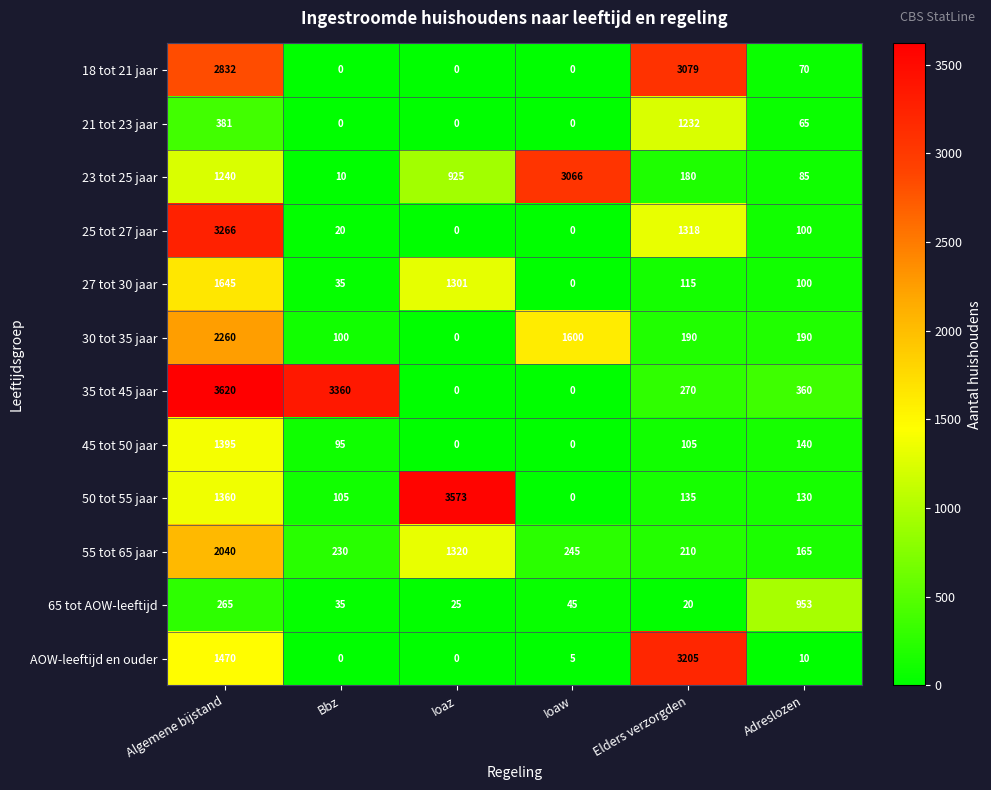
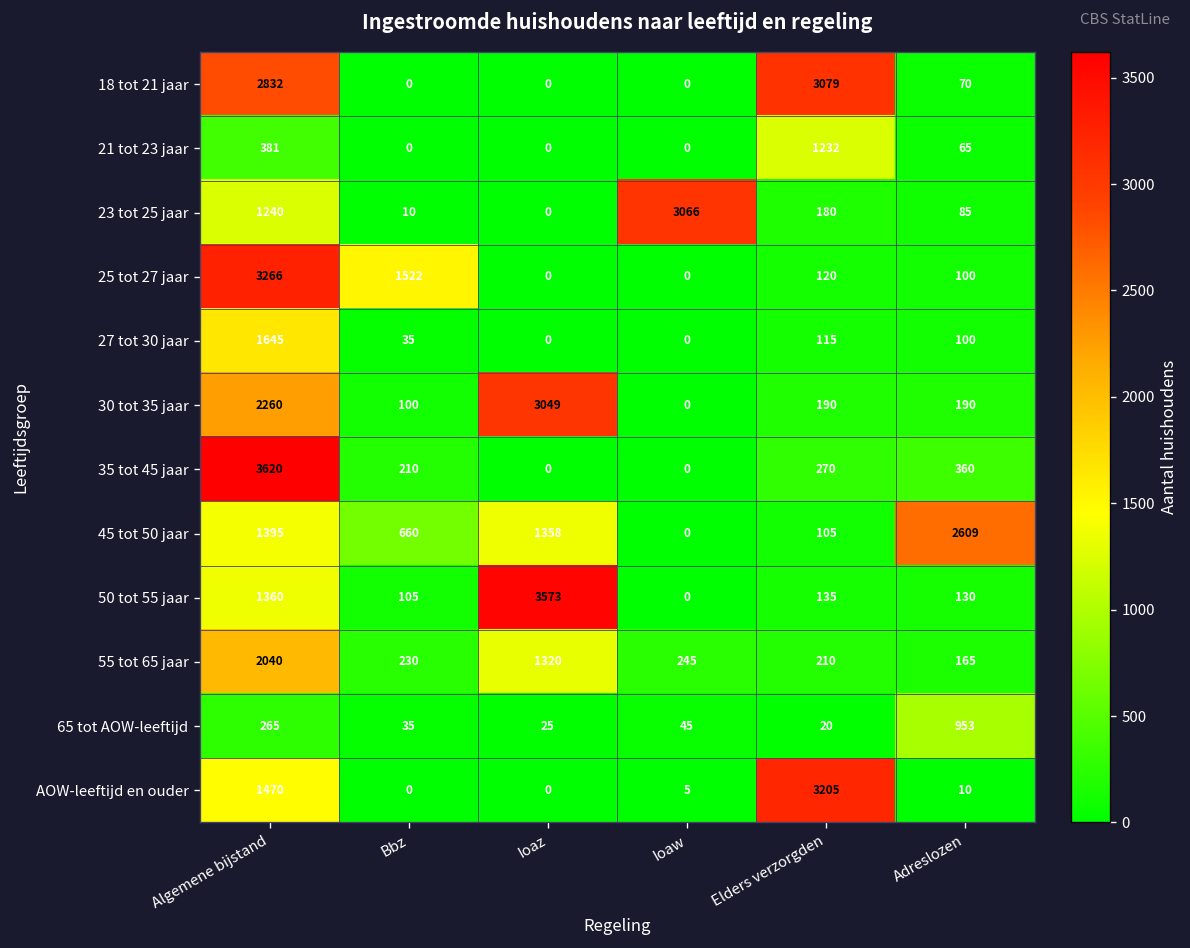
  {
    "18 tot 21 jaar": {
      "Algemene bijstand": 2832,
      "Bbz": 0,
      "Ioaz": 0,
      "Ioaw": 0,
      "Elders verzorgden": 3079,
      "Adreslozen": 70
    },
    "21 tot 23 jaar": {
      "Algemene bijstand": 381,
      "Bbz": 0,
      "Ioaz": 0,
      "Ioaw": 0,
      "Elders verzorgden": 1232,
      "Adreslozen": 65
    },
    "23 tot 25 jaar": {
      "Algemene bijstand": 1240,
      "Bbz": 10,
-     "Ioaz": 925,
+     "Ioaz": 0,
      "Ioaw": 3066,
      "Elders verzorgden": 180,
      "Adreslozen": 85
    },
    "25 tot 27 jaar": {
      "Algemene bijstand": 3266,
-     "Bbz": 20,
+     "Bbz": 1522,
      "Ioaz": 0,
      "Ioaw": 0,
-     "Elders verzorgden": 1318,
+     "Elders verzorgden": 120,
      "Adreslozen": 100
    },
    "27 tot 30 jaar": {
      "Algemene bijstand": 1645,
      "Bbz": 35,
-     "Ioaz": 1301,
+     "Ioaz": 0,
      "Ioaw": 0,
      "Elders verzorgden": 115,
      "Adreslozen": 100
    },
    "30 tot 35 jaar": {
      "Algemene bijstand": 2260,
      "Bbz": 100,
-     "Ioaz": 0,
-     "Ioaw": 1600,
+     "Ioaz": 3049,
+     "Ioaw": 0,
      "Elders verzorgden": 190,
      "Adreslozen": 190
    },
    "35 tot 45 jaar": {
      "Algemene bijstand": 3620,
-     "Bbz": 3360,
+     "Bbz": 210,
      "Ioaz": 0,
      "Ioaw": 0,
      "Elders verzorgden": 270,
      "Adreslozen": 360
    },
    "45 tot 50 jaar": {
      "Algemene bijstand": 1395,
-     "Bbz": 95,
-     "Ioaz": 0,
+     "Bbz": 660,
+     "Ioaz": 1358,
      "Ioaw": 0,
      "Elders verzorgden": 105,
-     "Adreslozen": 140
+     "Adreslozen": 2609
    },
    "50 tot 55 jaar": {
      "Algemene bijstand": 1360,
      "Bbz": 105,
      "Ioaz": 3573,
      "Ioaw": 0,
      "Elders verzorgden": 135,
      "Adreslozen": 130
    },
    "55 tot 65 jaar": {
      "Algemene bijstand": 2040,
      "Bbz": 230,
      "Ioaz": 1320,
      "Ioaw": 245,
      "Elders verzorgden": 210,
      "Adreslozen": 165
    },
    "65 tot AOW-leeftijd": {
      "Algemene bijstand": 265,
      "Bbz": 35,
      "Ioaz": 25,
      "Ioaw": 45,
      "Elders verzorgden": 20,
      "Adreslozen": 953
    },
    "AOW-leeftijd en ouder": {
      "Algemene bijstand": 1470,
      "Bbz": 0,
      "Ioaz": 0,
      "Ioaw": 5,
      "Elders verzorgden": 3205,
      "Adreslozen": 10
    }
  }
